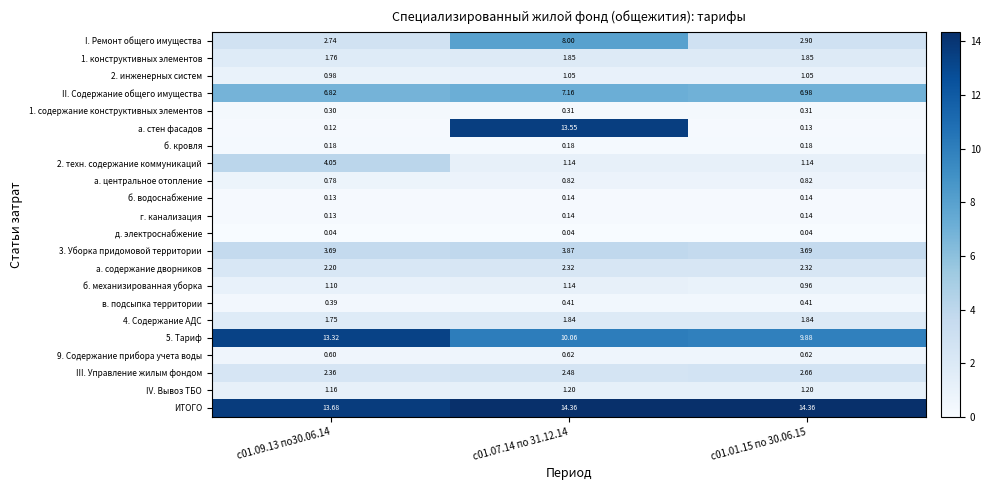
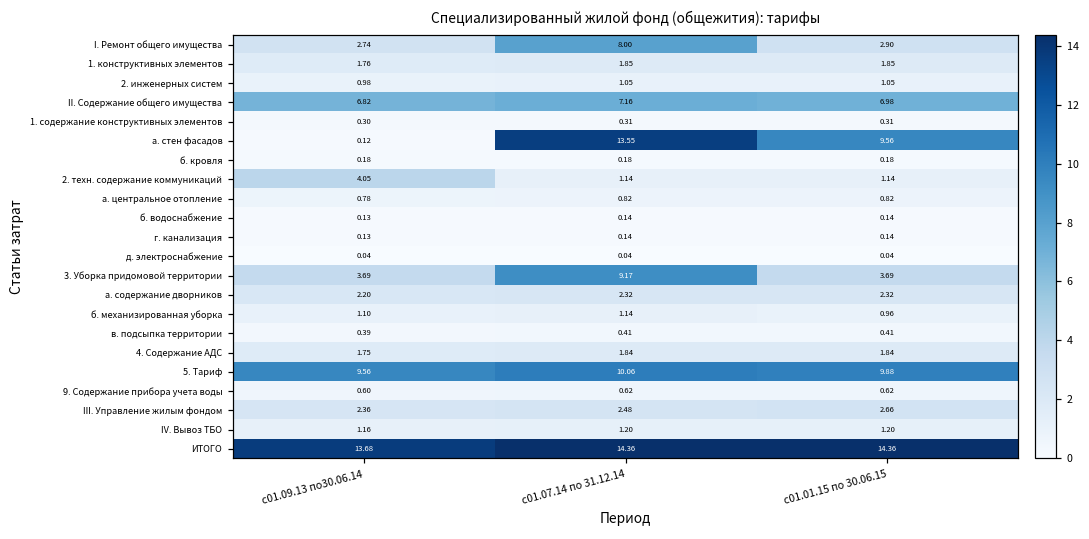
  {
    "I. Ремонт общего имущества": {
      "с01.09.13 по30.06.14": 2.74,
      "с01.07.14 по 31.12.14": 8.00,
      "с01.01.15 по 30.06.15": 2.90
    },
    "1. конструктивных элементов": {
      "с01.09.13 по30.06.14": 1.76,
      "с01.07.14 по 31.12.14": 1.85,
      "с01.01.15 по 30.06.15": 1.85
    },
    "2. инженерных систем": {
      "с01.09.13 по30.06.14": 0.98,
      "с01.07.14 по 31.12.14": 1.05,
      "с01.01.15 по 30.06.15": 1.05
    },
    "II. Содержание общего имущества": {
      "с01.09.13 по30.06.14": 6.82,
      "с01.07.14 по 31.12.14": 7.16,
      "с01.01.15 по 30.06.15": 6.98
    },
    "1. содержание конструктивных элементов": {
      "с01.09.13 по30.06.14": 0.30,
      "с01.07.14 по 31.12.14": 0.31,
      "с01.01.15 по 30.06.15": 0.31
    },
    "а. стен фасадов": {
      "с01.09.13 по30.06.14": 0.12,
      "с01.07.14 по 31.12.14": 13.55,
-     "с01.01.15 по 30.06.15": 0.13
+     "с01.01.15 по 30.06.15": 9.56
    },
    "б. кровля": {
      "с01.09.13 по30.06.14": 0.18,
      "с01.07.14 по 31.12.14": 0.18,
      "с01.01.15 по 30.06.15": 0.18
    },
    "2. техн. содержание коммуникаций": {
      "с01.09.13 по30.06.14": 4.05,
      "с01.07.14 по 31.12.14": 1.14,
      "с01.01.15 по 30.06.15": 1.14
    },
    "а. центральное отопление": {
      "с01.09.13 по30.06.14": 0.78,
      "с01.07.14 по 31.12.14": 0.82,
      "с01.01.15 по 30.06.15": 0.82
    },
    "б. водоснабжение": {
      "с01.09.13 по30.06.14": 0.13,
      "с01.07.14 по 31.12.14": 0.14,
      "с01.01.15 по 30.06.15": 0.14
    },
    "г. канализация": {
      "с01.09.13 по30.06.14": 0.13,
      "с01.07.14 по 31.12.14": 0.14,
      "с01.01.15 по 30.06.15": 0.14
    },
    "д. электроснабжение": {
      "с01.09.13 по30.06.14": 0.04,
      "с01.07.14 по 31.12.14": 0.04,
      "с01.01.15 по 30.06.15": 0.04
    },
    "3. Уборка придомовой территории": {
      "с01.09.13 по30.06.14": 3.69,
-     "с01.07.14 по 31.12.14": 3.87,
+     "с01.07.14 по 31.12.14": 9.17,
      "с01.01.15 по 30.06.15": 3.69
    },
    "а. содержание дворников": {
      "с01.09.13 по30.06.14": 2.20,
      "с01.07.14 по 31.12.14": 2.32,
      "с01.01.15 по 30.06.15": 2.32
    },
    "б. механизированная уборка": {
      "с01.09.13 по30.06.14": 1.10,
      "с01.07.14 по 31.12.14": 1.14,
      "с01.01.15 по 30.06.15": 0.96
    },
    "в. подсыпка территории": {
      "с01.09.13 по30.06.14": 0.39,
      "с01.07.14 по 31.12.14": 0.41,
      "с01.01.15 по 30.06.15": 0.41
    },
    "4. Содержание АДС": {
      "с01.09.13 по30.06.14": 1.75,
      "с01.07.14 по 31.12.14": 1.84,
      "с01.01.15 по 30.06.15": 1.84
    },
    "5. Тариф": {
-     "с01.09.13 по30.06.14": 13.32,
+     "с01.09.13 по30.06.14": 9.56,
      "с01.07.14 по 31.12.14": 10.06,
      "с01.01.15 по 30.06.15": 9.88
    },
    "9. Содержание прибора учета воды": {
      "с01.09.13 по30.06.14": 0.60,
      "с01.07.14 по 31.12.14": 0.62,
      "с01.01.15 по 30.06.15": 0.62
    },
    "III. Управление жилым фондом": {
      "с01.09.13 по30.06.14": 2.36,
      "с01.07.14 по 31.12.14": 2.48,
      "с01.01.15 по 30.06.15": 2.66
    },
    "IV. Вывоз ТБО": {
      "с01.09.13 по30.06.14": 1.16,
      "с01.07.14 по 31.12.14": 1.20,
      "с01.01.15 по 30.06.15": 1.20
    },
    "ИТОГО": {
      "с01.09.13 по30.06.14": 13.68,
      "с01.07.14 по 31.12.14": 14.36,
      "с01.01.15 по 30.06.15": 14.36
    }
  }
